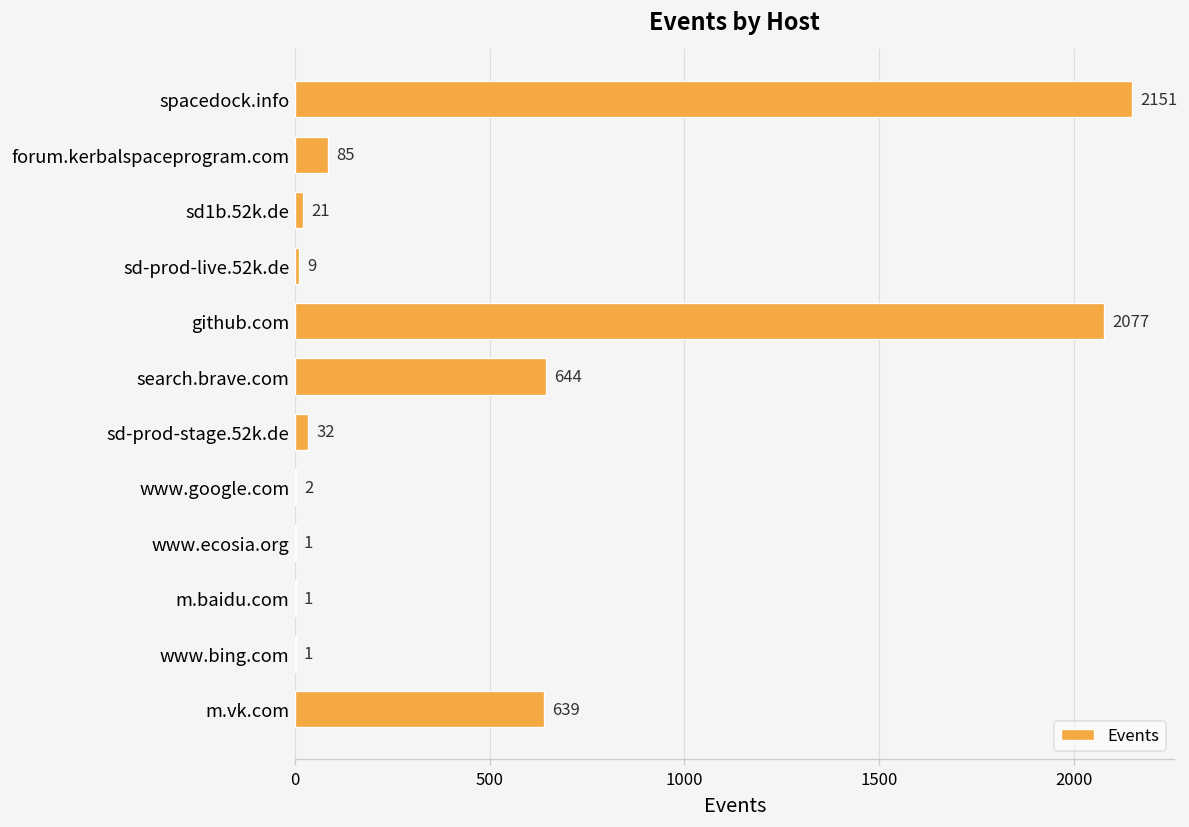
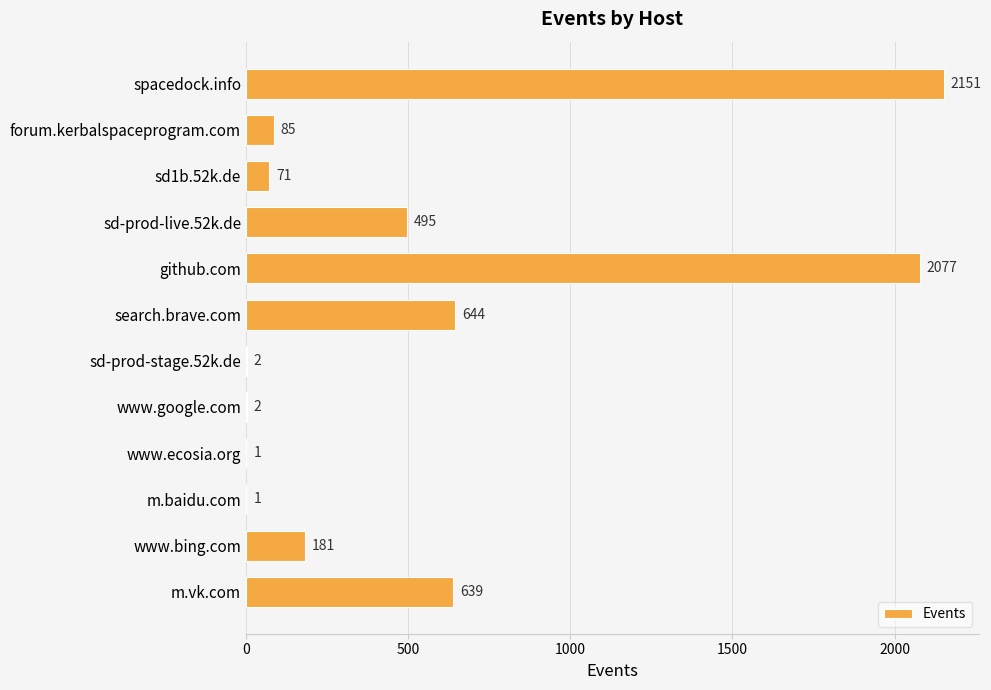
  {
    "spacedock.info": 2151,
    "forum.kerbalspaceprogram.com": 85,
-   "sd1b.52k.de": 21,
-   "sd-prod-live.52k.de": 9,
+   "sd1b.52k.de": 71,
+   "sd-prod-live.52k.de": 495,
    "github.com": 2077,
    "search.brave.com": 644,
-   "sd-prod-stage.52k.de": 32,
+   "sd-prod-stage.52k.de": 2,
    "www.google.com": 2,
    "www.ecosia.org": 1,
    "m.baidu.com": 1,
-   "www.bing.com": 1,
+   "www.bing.com": 181,
    "m.vk.com": 639
  }
